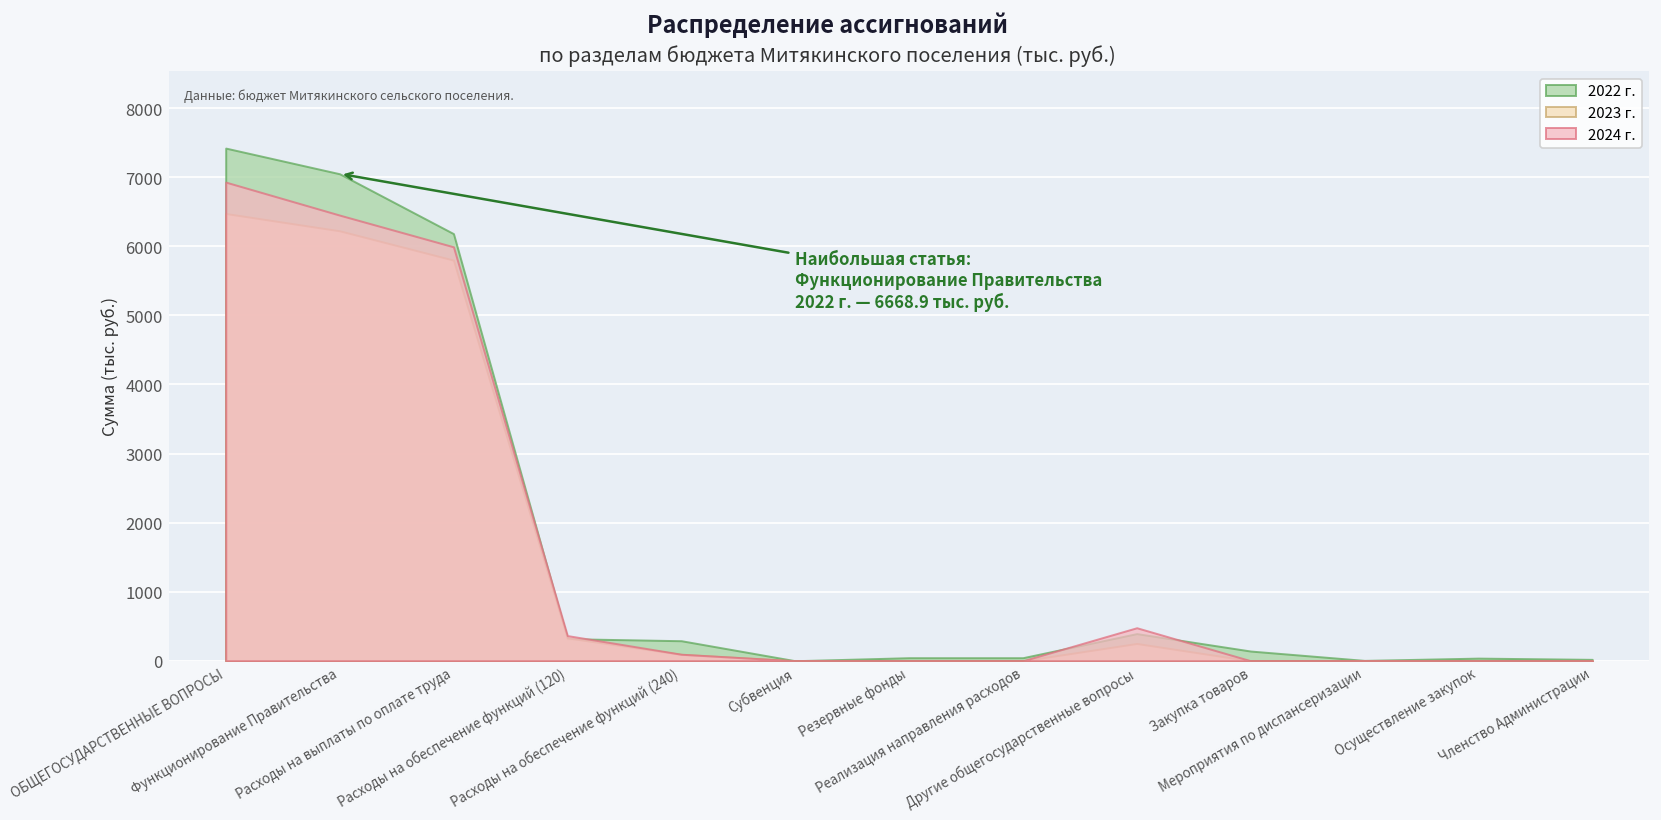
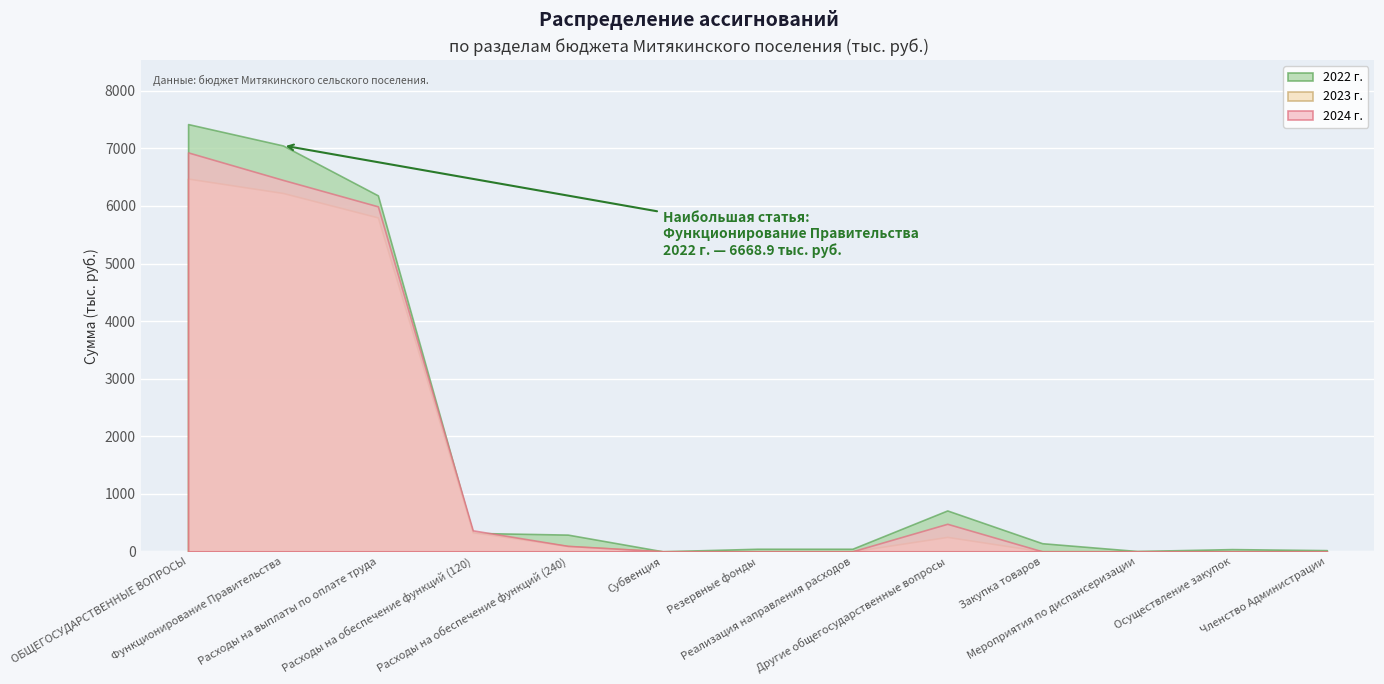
  {
    "2022 г.": {
      "ОБЩЕГОСУДАРСТВЕННЫЕ ВОПРОСЫ": 7400,
      "Функционирование Правительства": 7100,
      "Расходы на обеспечение функций (240)": 300,
-     "Другие общегосударственные вопросы": 400,
+     "Другие общегосударственные вопросы": 700,
      "Закупка товаров": 100
    }
  }
